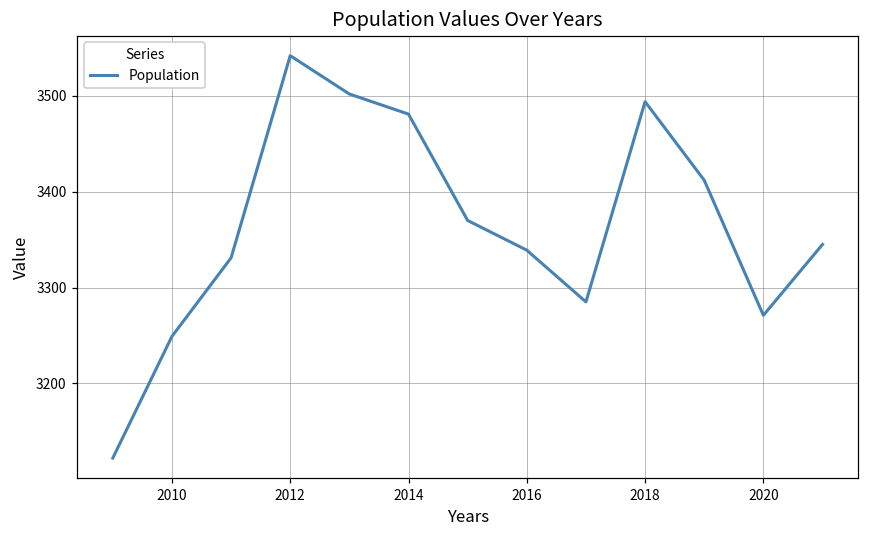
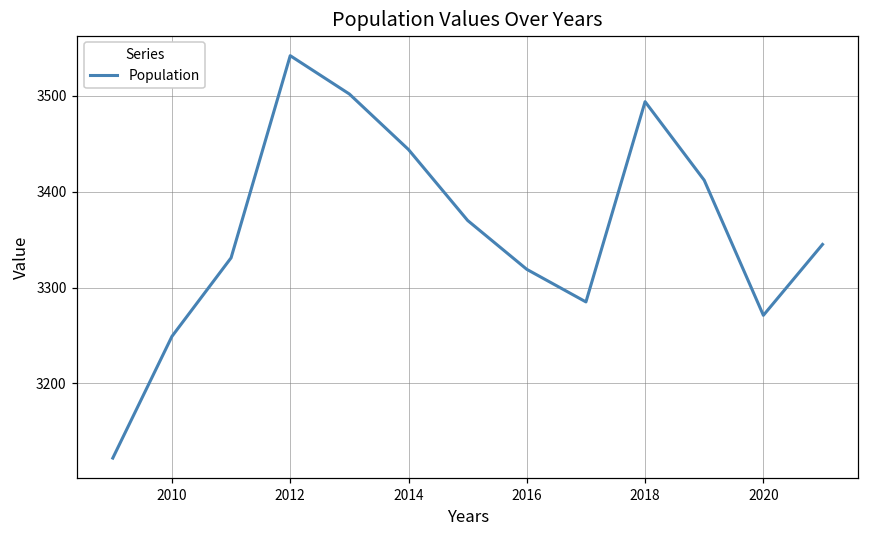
  {
    "2010": 3250,
    "2012": 3540,
-   "2014": 3480,
-   "2016": 3340,
+   "2014": 3440,
+   "2016": 3320,
    "2018": 3490,
    "2020": 3270
  }
